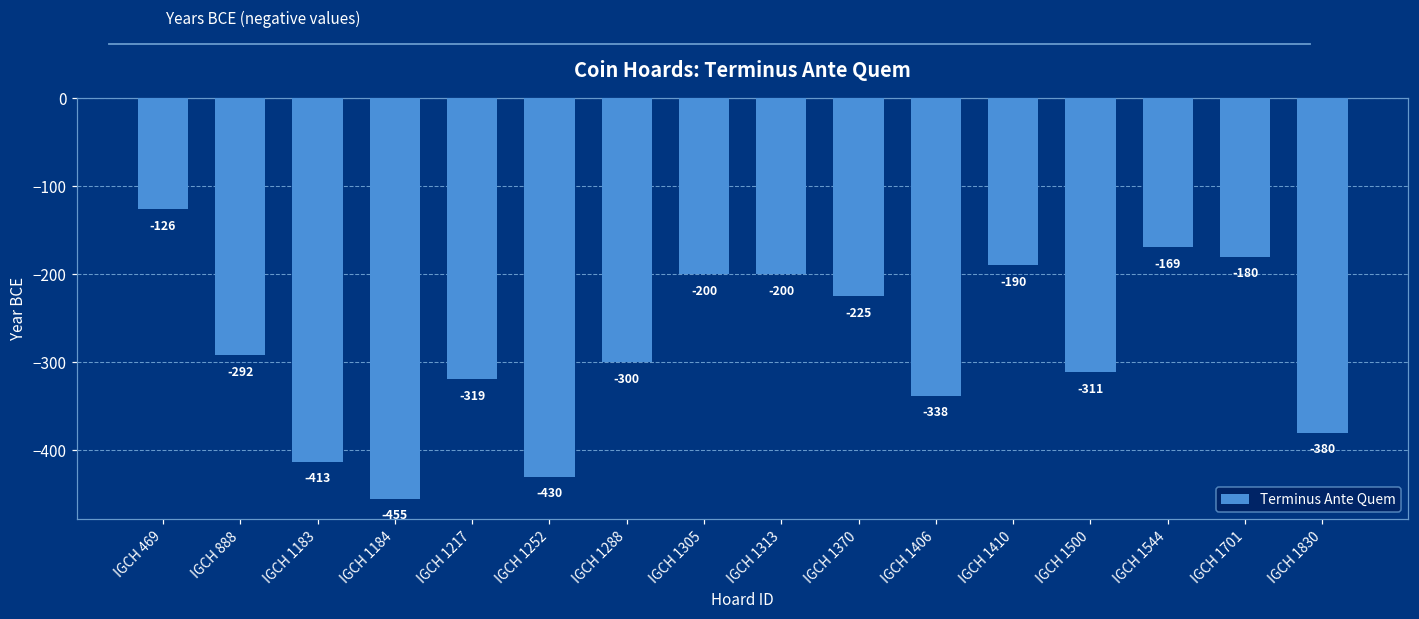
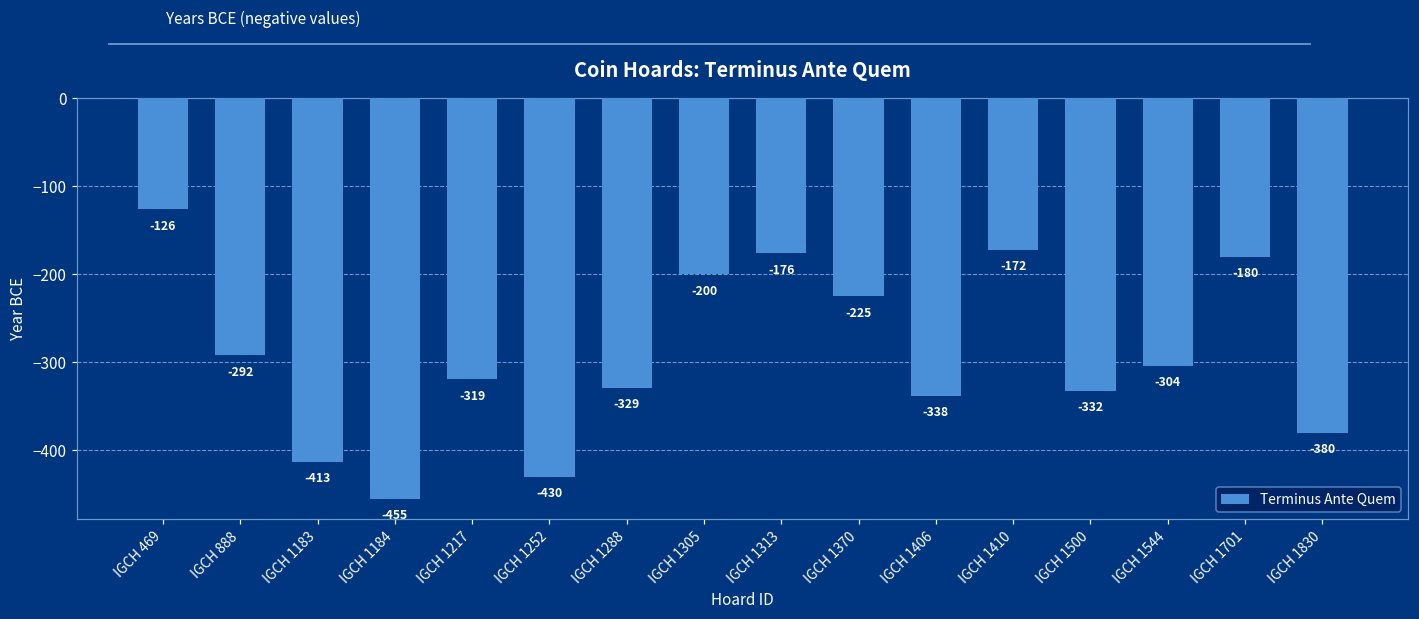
  {
    "IGCH 469": -126,
    "IGCH 888": -292,
    "IGCH 1183": -413,
    "IGCH 1184": -455,
    "IGCH 1217": -319,
    "IGCH 1252": -430,
-   "IGCH 1288": -300,
+   "IGCH 1288": -329,
    "IGCH 1305": -200,
-   "IGCH 1313": -200,
+   "IGCH 1313": -176,
    "IGCH 1370": -225,
    "IGCH 1406": -338,
-   "IGCH 1410": -190,
-   "IGCH 1500": -311,
-   "IGCH 1544": -169,
+   "IGCH 1410": -172,
+   "IGCH 1500": -332,
+   "IGCH 1544": -304,
    "IGCH 1701": -180,
    "IGCH 1830": -380
  }
